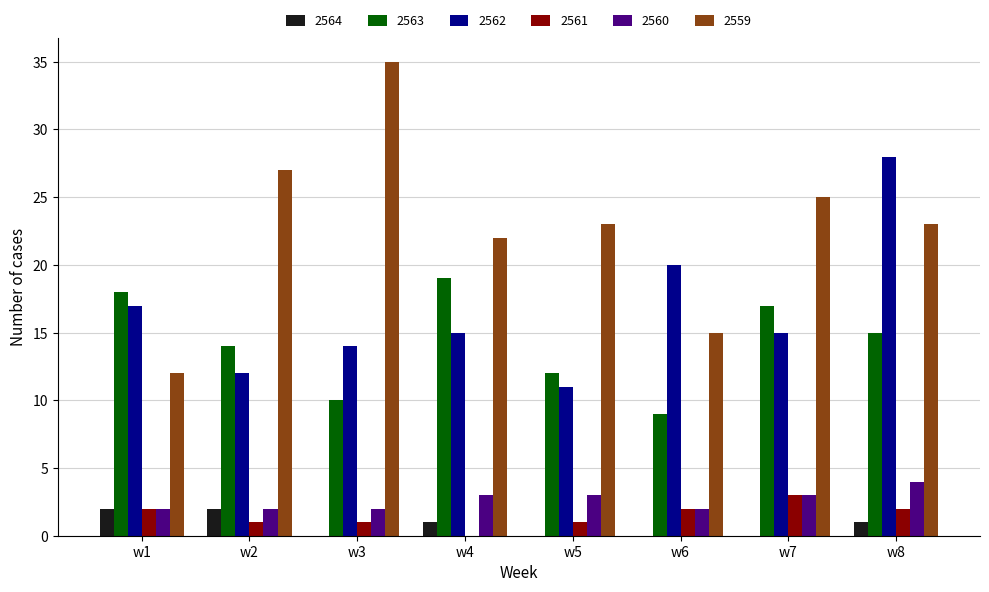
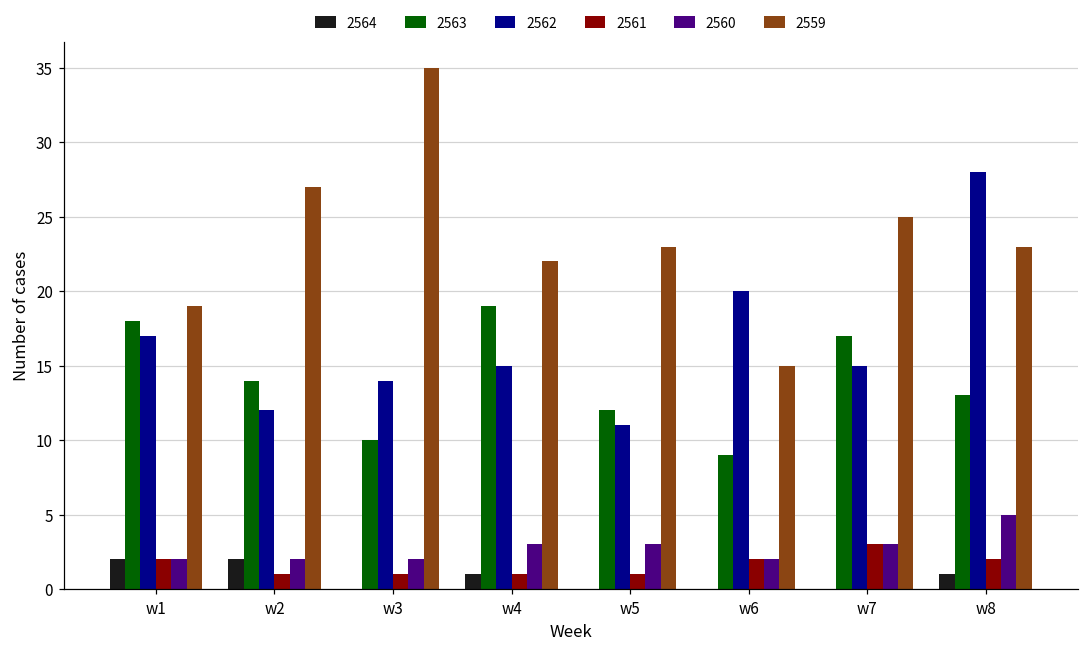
  {
    "2564": {
      "w1": 2,
      "w2": 2,
      "w3": 0,
      "w4": 1,
      "w5": 0,
      "w6": 0,
      "w7": 0,
      "w8": 1
    },
    "2563": {
      "w1": 18,
      "w2": 14,
      "w3": 10,
      "w4": 19,
      "w5": 12,
      "w6": 9,
      "w7": 17,
-     "w8": 15
+     "w8": 13
    },
    "2562": {
      "w1": 17,
      "w2": 12,
      "w3": 14,
      "w4": 15,
      "w5": 11,
      "w6": 20,
      "w7": 15,
      "w8": 28
    },
    "2561": {
      "w1": 2,
      "w2": 1,
      "w3": 1,
-     "w4": 0,
+     "w4": 1,
      "w5": 1,
      "w6": 2,
      "w7": 3,
      "w8": 2
    },
    "2560": {
      "w1": 2,
      "w2": 2,
      "w3": 2,
      "w4": 3,
      "w5": 3,
      "w6": 2,
      "w7": 3,
-     "w8": 4
+     "w8": 5
    },
    "2559": {
-     "w1": 12,
+     "w1": 19,
      "w2": 27,
      "w3": 35,
      "w4": 22,
      "w5": 23,
      "w6": 15,
      "w7": 25,
      "w8": 23
    }
  }
